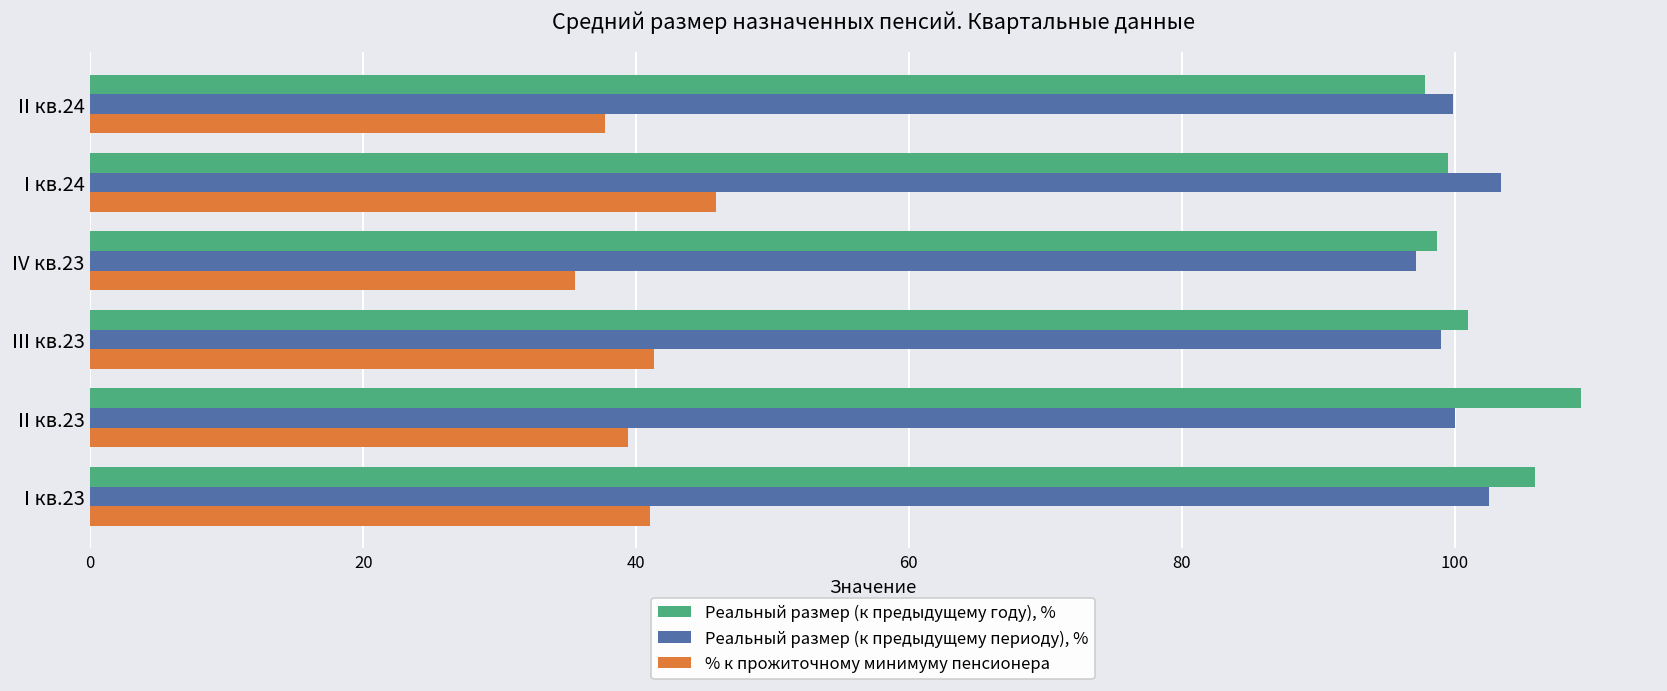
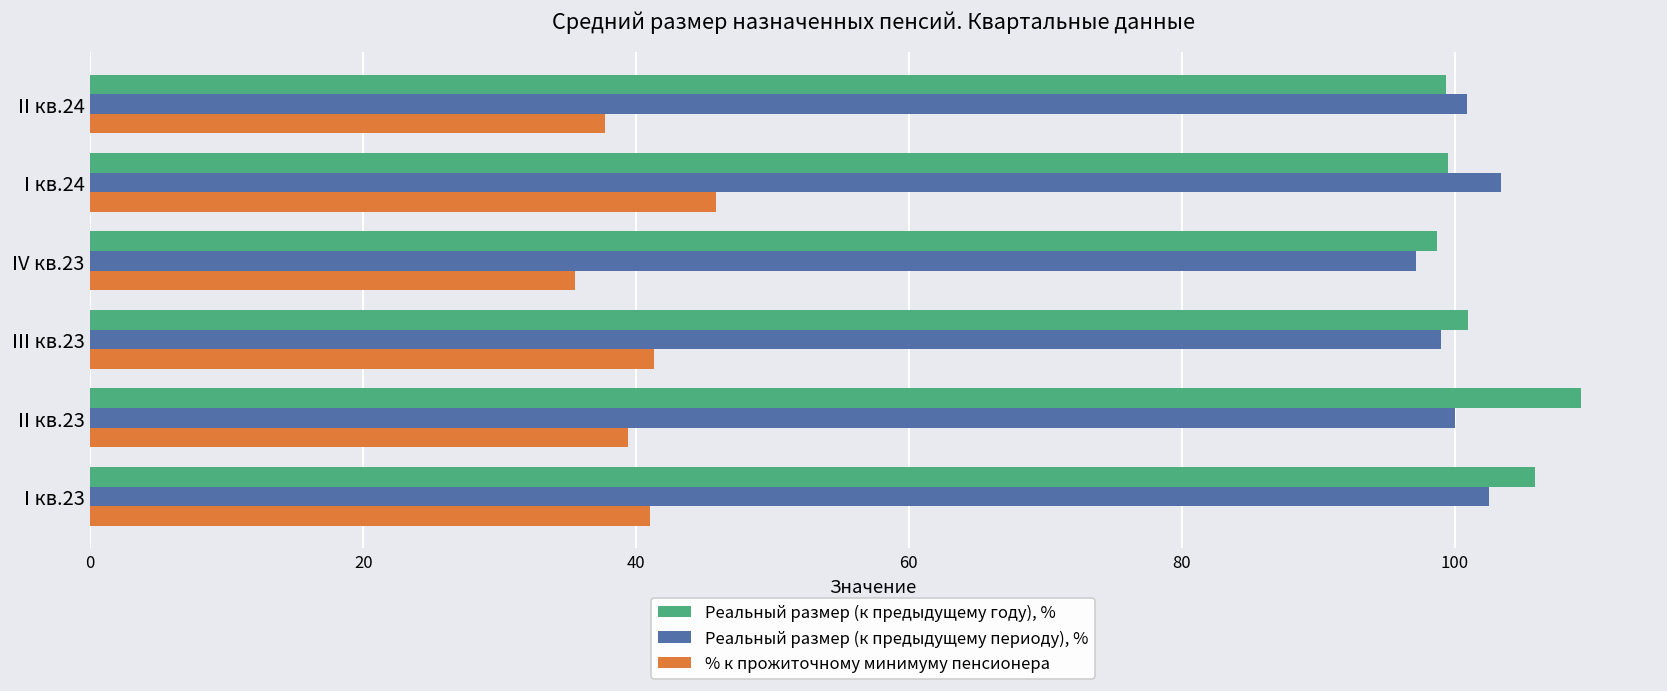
  {
    "Реальный размер (к предыдущему году), %": {
-     "ІІ кв.24": 97.8,
+     "ІІ кв.24": 99.4,
      "І кв.24": 99.5,
      "ІV кв.23": 98.7,
      "ІІІ кв.23": 101.0,
      "ІІ кв.23": 109.3,
      "І кв.23": 105.9
    },
    "Реальный размер (к предыдущему периоду), %": {
-     "ІІ кв.24": 99.9,
+     "ІІ кв.24": 100.9,
      "І кв.24": 103.4,
      "ІV кв.23": 97.2,
      "ІІІ кв.23": 99.0,
      "ІІ кв.23": 100.0,
      "І кв.23": 102.5
    },
    "% к прожиточному минимуму пенсионера": {
      "ІІ кв.24": 37.7,
      "І кв.24": 45.9,
      "ІV кв.23": 35.5,
      "ІІІ кв.23": 41.3,
      "ІІ кв.23": 39.4,
      "І кв.23": 41.0
    }
  }
